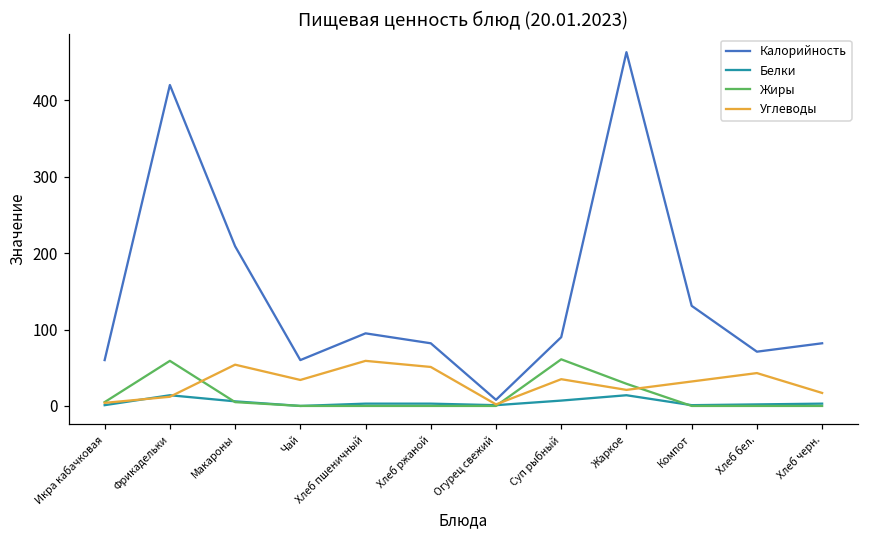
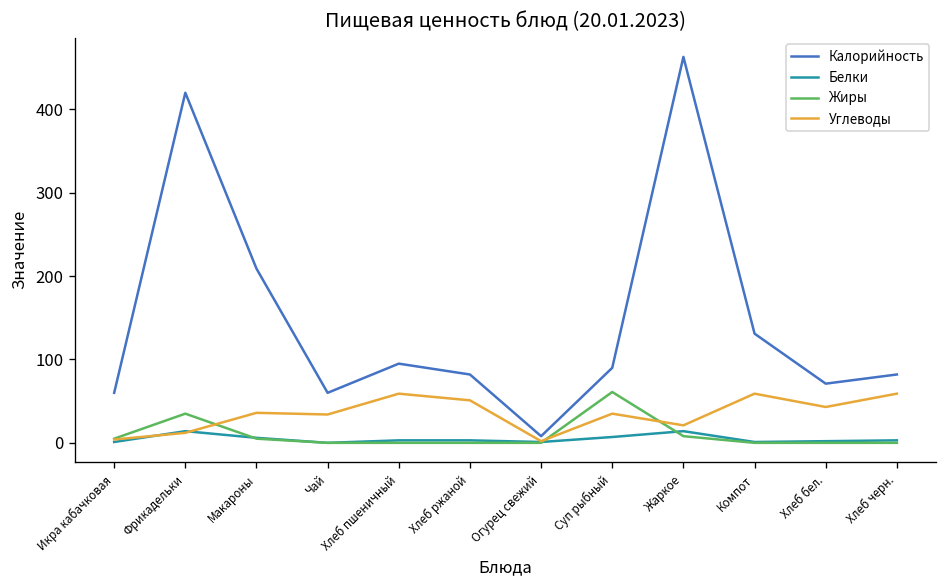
  {
    "Жиры": {
-     "Фрикадельки": 60,
+     "Фрикадельки": 40,
      "Суп рыбный": 60,
-     "Жаркое": 30
+     "Жаркое": 10
    },
    "Углеводы": {
-     "Макароны": 50,
+     "Макароны": 40,
      "Чай": 30,
      "Хлеб пшеничный": 60,
      "Хлеб ржаной": 50,
      "Суп рыбный": 40,
      "Жаркое": 20,
-     "Компот": 30,
+     "Компот": 60,
      "Хлеб бел.": 40,
-     "Хлеб черн.": 20
+     "Хлеб черн.": 60
    }
  }
